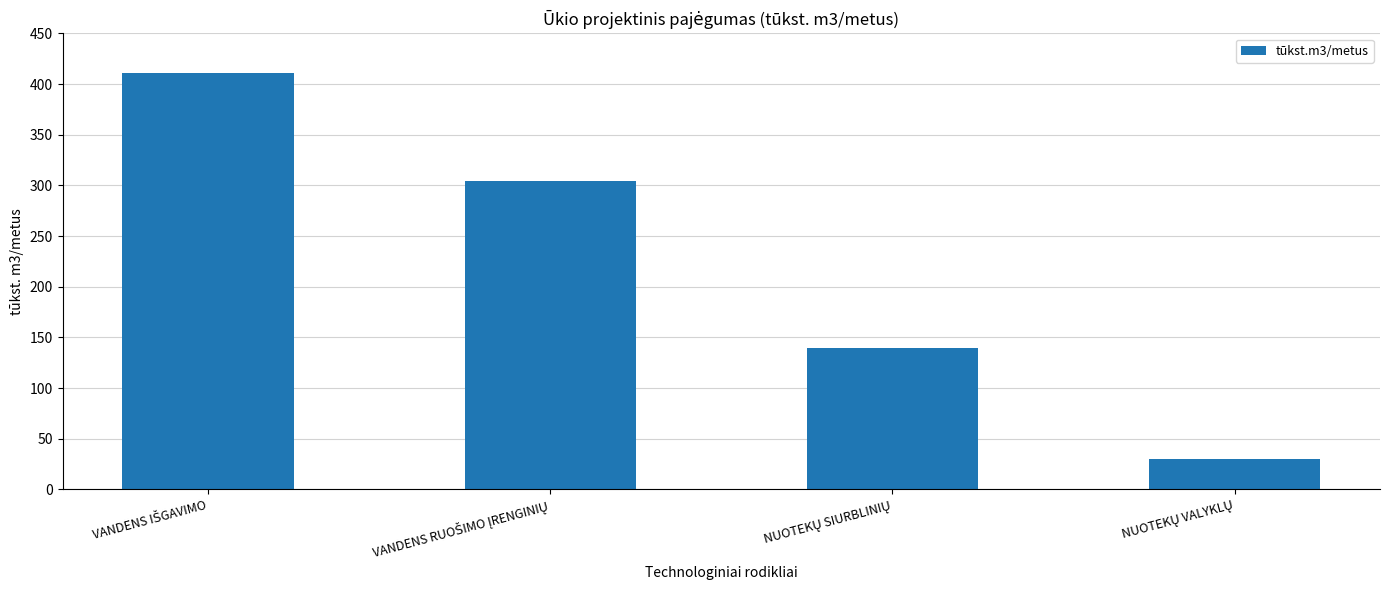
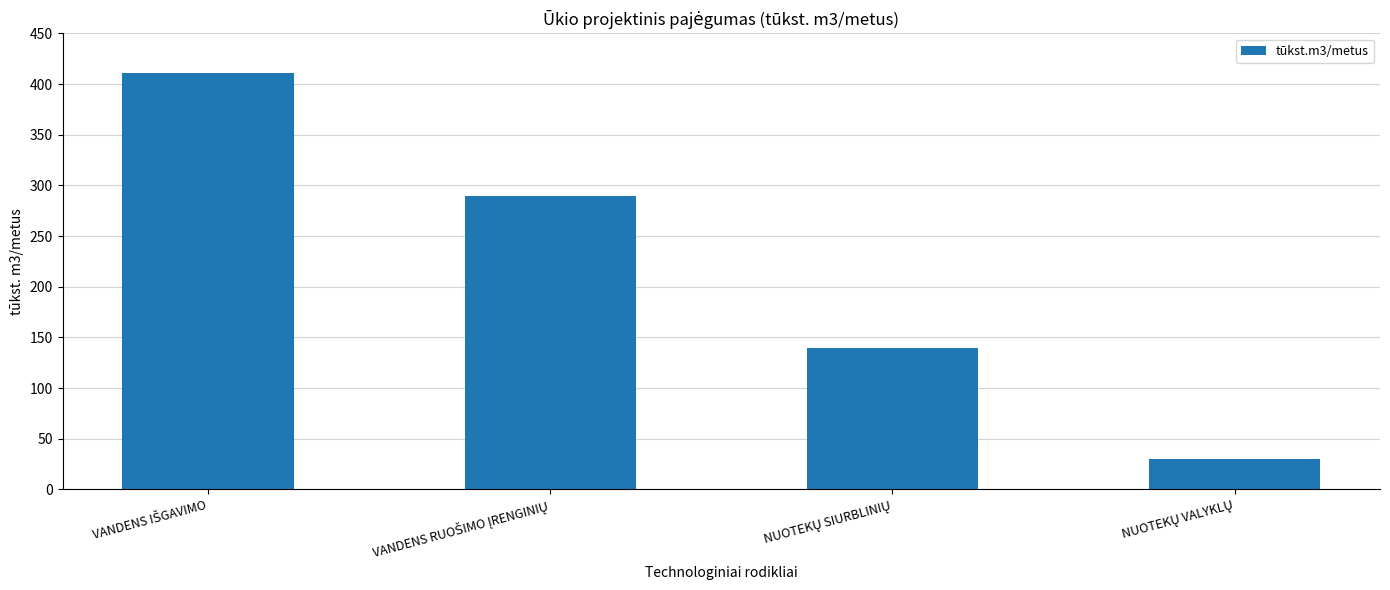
  {
    "VANDENS IŠGAVIMO": 411,
-   "VANDENS RUOŠIMO ĮRENGINIŲ": 304,
+   "VANDENS RUOŠIMO ĮRENGINIŲ": 290,
    "NUOTEKŲ SIURBLINIŲ": 139,
    "NUOTEKŲ VALYKLŲ": 30
  }
